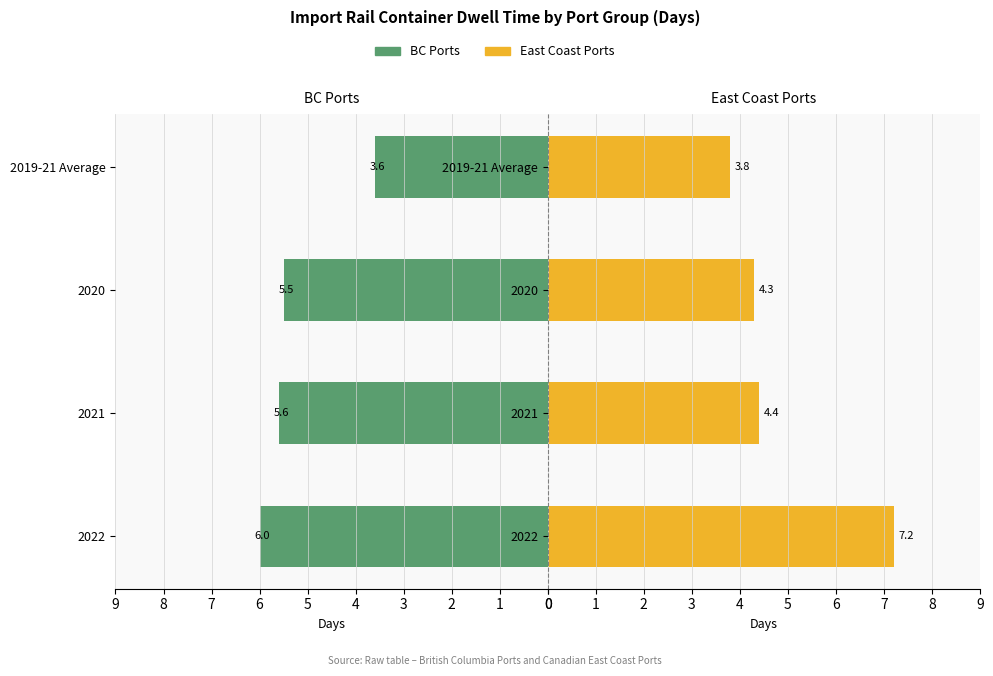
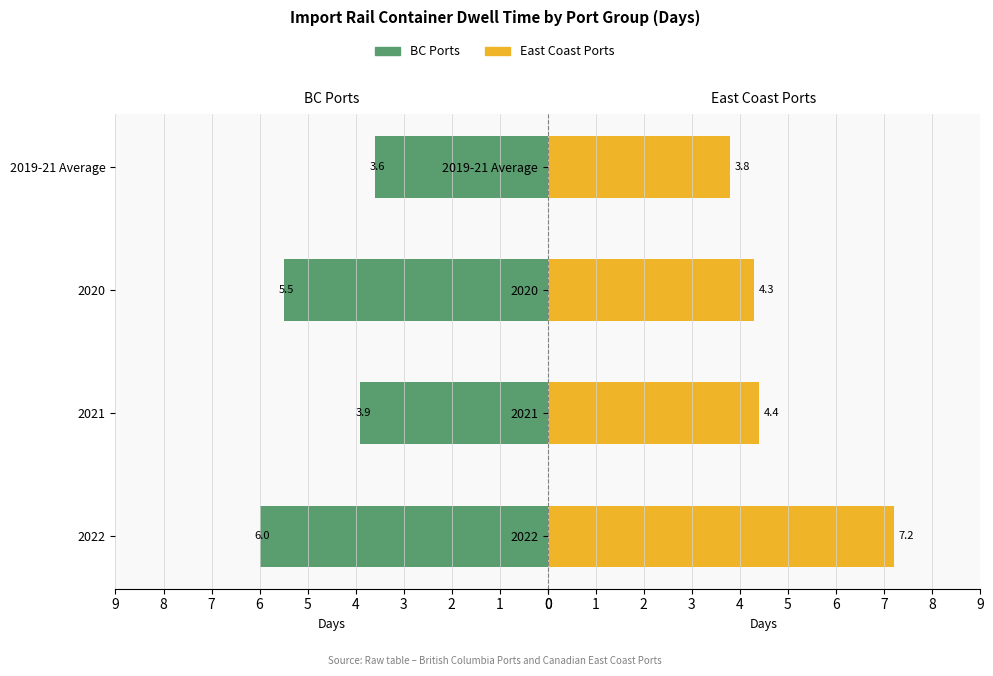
  {
    "BC Ports": {
      "2019-21 Average": 3.6,
      "2020": 5.5,
-     "2021": 5.6,
+     "2021": 3.9,
      "2022": 6.0
    }
  }
